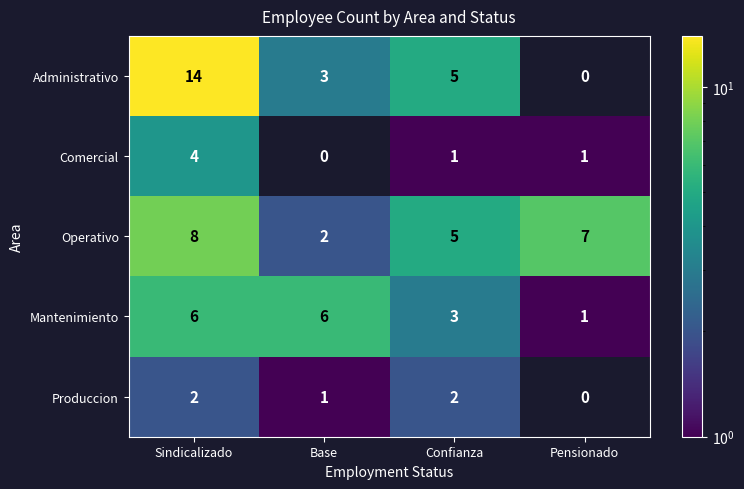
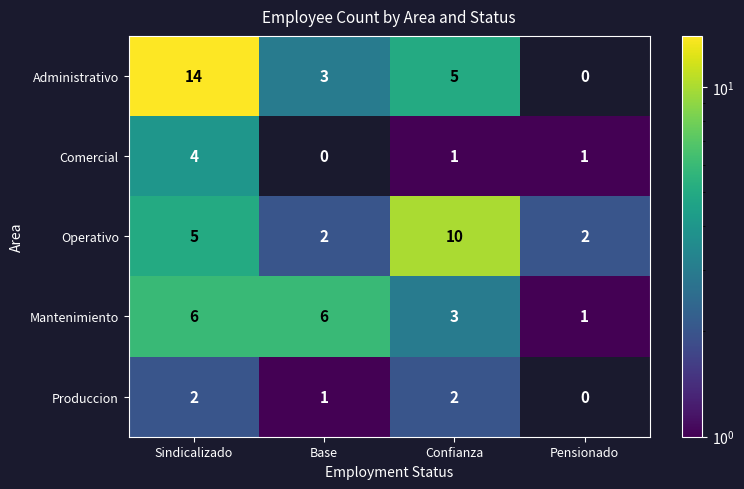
  {
    "Administrativo": {
      "Sindicalizado": 14,
      "Base": 3,
      "Confianza": 5,
      "Pensionado": 0
    },
    "Comercial": {
      "Sindicalizado": 4,
      "Base": 0,
      "Confianza": 1,
      "Pensionado": 1
    },
    "Operativo": {
-     "Sindicalizado": 8,
+     "Sindicalizado": 5,
      "Base": 2,
-     "Confianza": 5,
-     "Pensionado": 7
+     "Confianza": 10,
+     "Pensionado": 2
    },
    "Mantenimiento": {
      "Sindicalizado": 6,
      "Base": 6,
      "Confianza": 3,
      "Pensionado": 1
    },
    "Produccion": {
      "Sindicalizado": 2,
      "Base": 1,
      "Confianza": 2,
      "Pensionado": 0
    }
  }
